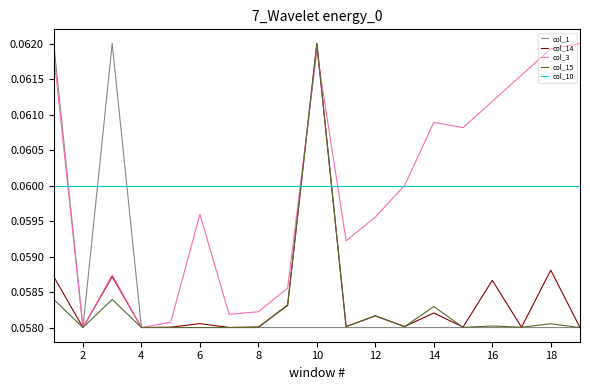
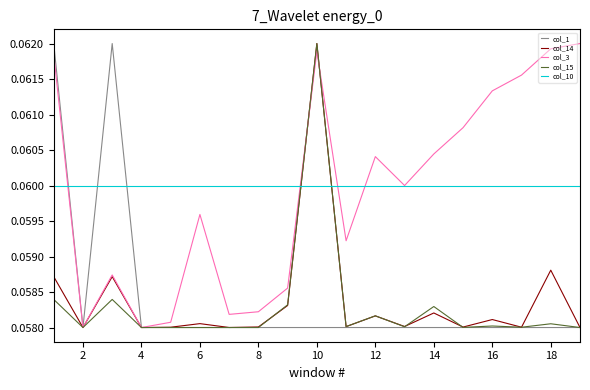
  {
    "col_1": {
      "10": 0.0580,
      "12": 0.0580,
      "14": 0.0580,
      "18": 0.0580
    },
    "col_14": {
      "6": 0.0581,
      "14": 0.0582,
-     "16": 0.0587,
+     "16": 0.0581,
      "18": 0.0588
    },
    "col_3": {
      "6": 0.0596,
      "8": 0.0582,
      "10": 0.0619,
-     "12": 0.0596,
-     "14": 0.0609,
-     "16": 0.0612
+     "12": 0.0604,
+     "14": 0.0604,
+     "16": 0.0613
    },
    "col_15": {
      "14": 0.0583,
      "18": 0.0581
    },
    "col_10": {
      "2": 0.0600,
      "4": 0.0600,
      "6": 0.0600,
      "8": 0.0600,
      "10": 0.0600,
      "12": 0.0600,
      "14": 0.0600,
      "16": 0.0600,
      "18": 0.0600
    }
  }
